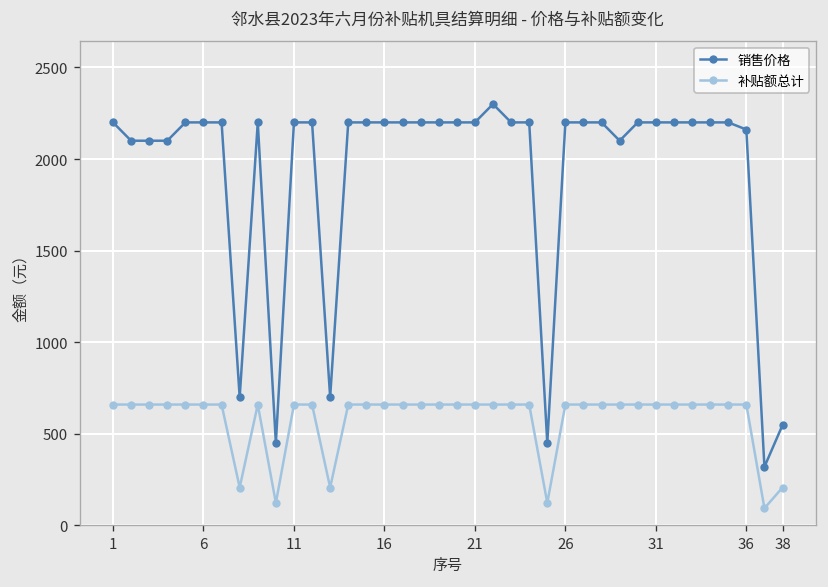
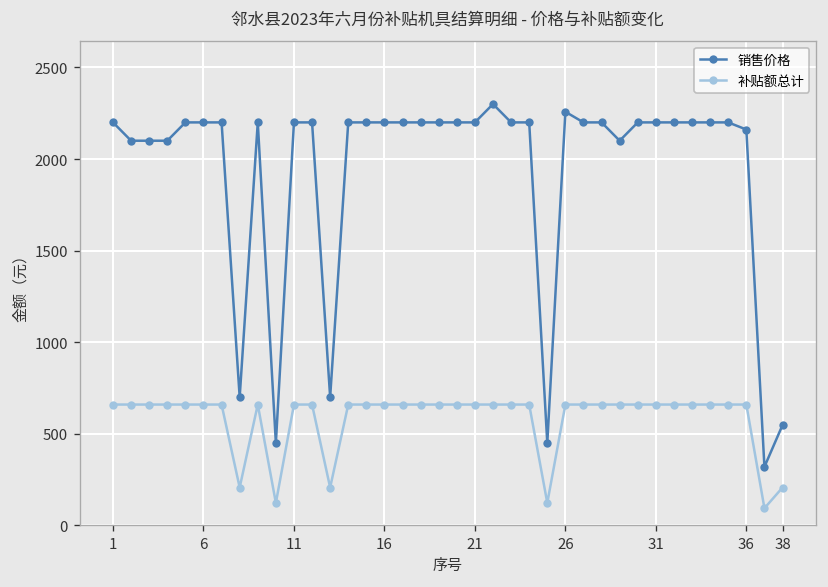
  {
    "销售价格": {
      "1": 2200,
      "6": 2200,
      "11": 2200,
      "16": 2200,
      "21": 2200,
-     "26": 2200,
+     "26": 2260,
      "31": 2200,
      "36": 2160,
      "38": 550
    },
    "补贴额总计": {
      "1": 660,
      "6": 660,
      "11": 660,
      "16": 660,
      "21": 660,
      "26": 660,
      "31": 660,
      "36": 660,
      "38": 210
    }
  }
